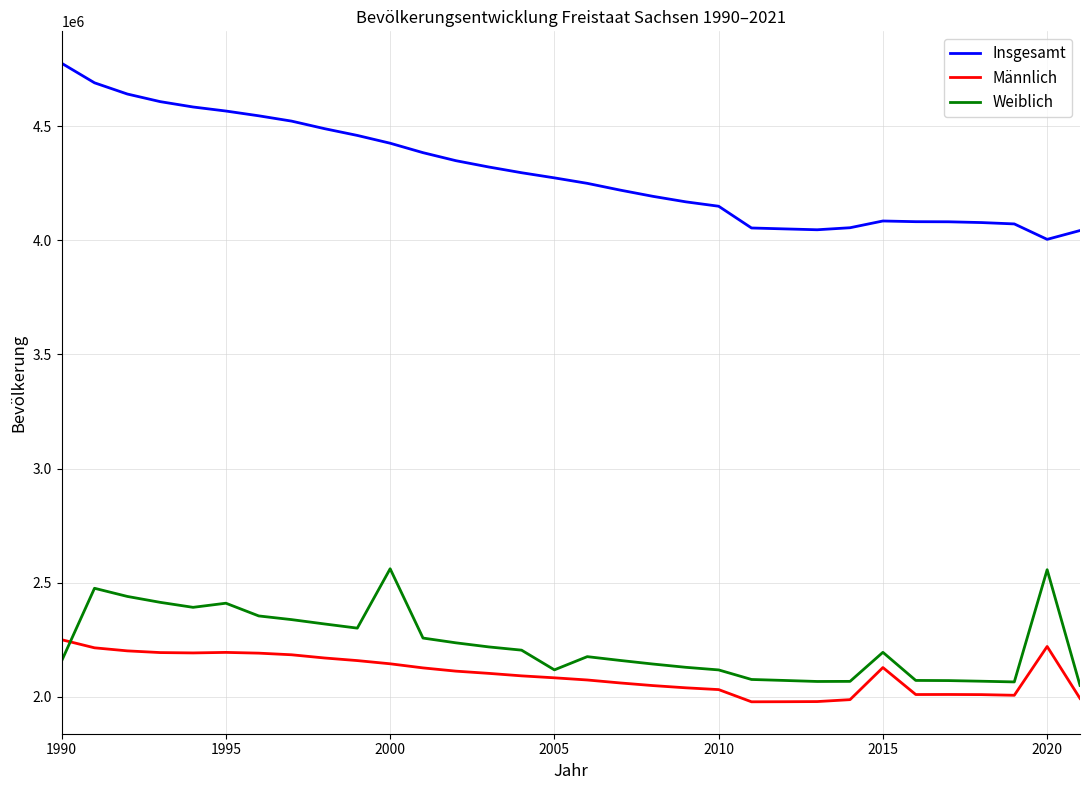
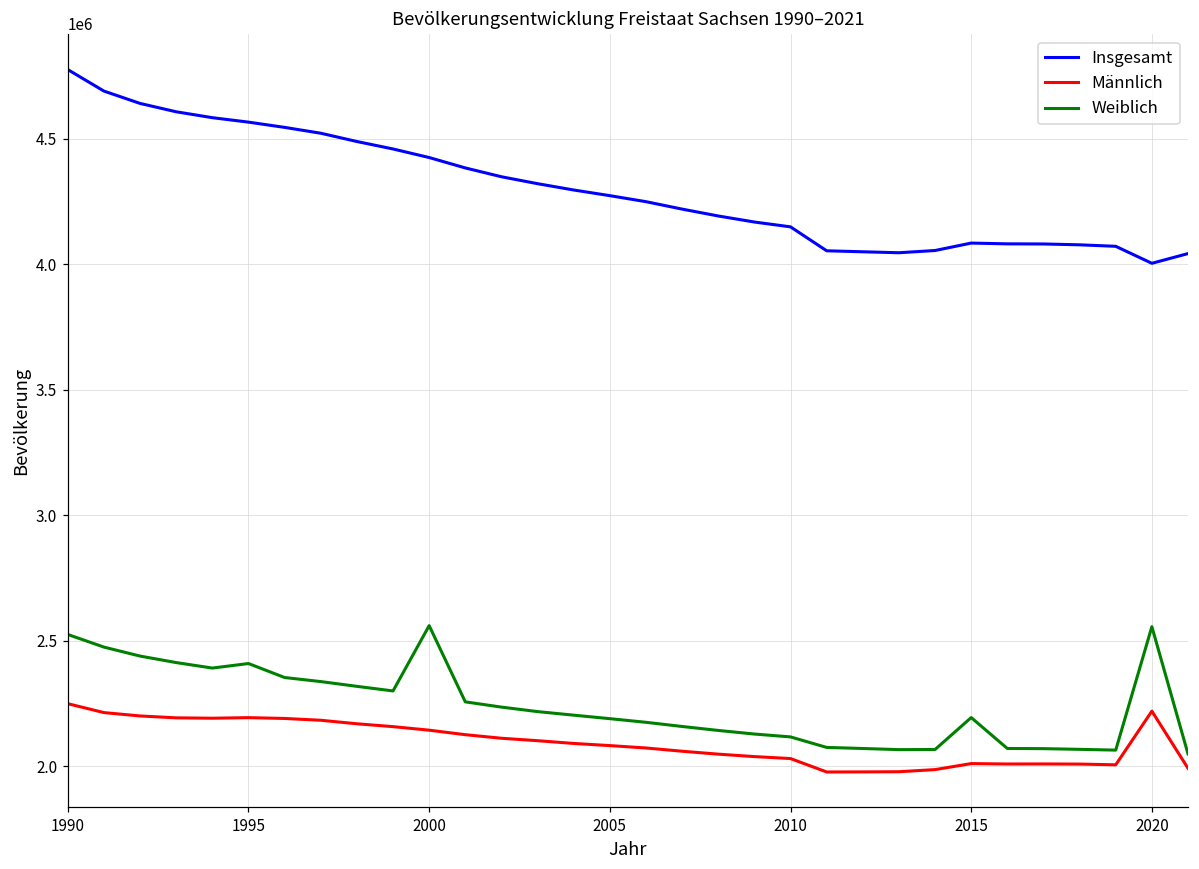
  {
    "Insgesamt": {
      "1990": 4780000,
      "1995": 4570000,
      "2000": 4430000,
      "2005": 4270000,
      "2010": 4150000,
      "2015": 4080000,
      "2020": 4000000
    },
    "Männlich": {
      "1990": 2250000,
      "1995": 2190000,
      "2000": 2140000,
      "2005": 2080000,
      "2010": 2030000,
-     "2015": 2130000,
+     "2015": 2010000,
      "2020": 2220000
    },
    "Weiblich": {
-     "1990": 2160000,
+     "1990": 2530000,
      "1995": 2410000,
      "2000": 2560000,
-     "2005": 2120000,
+     "2005": 2190000,
      "2010": 2120000,
      "2015": 2190000,
      "2020": 2560000
    }
  }
